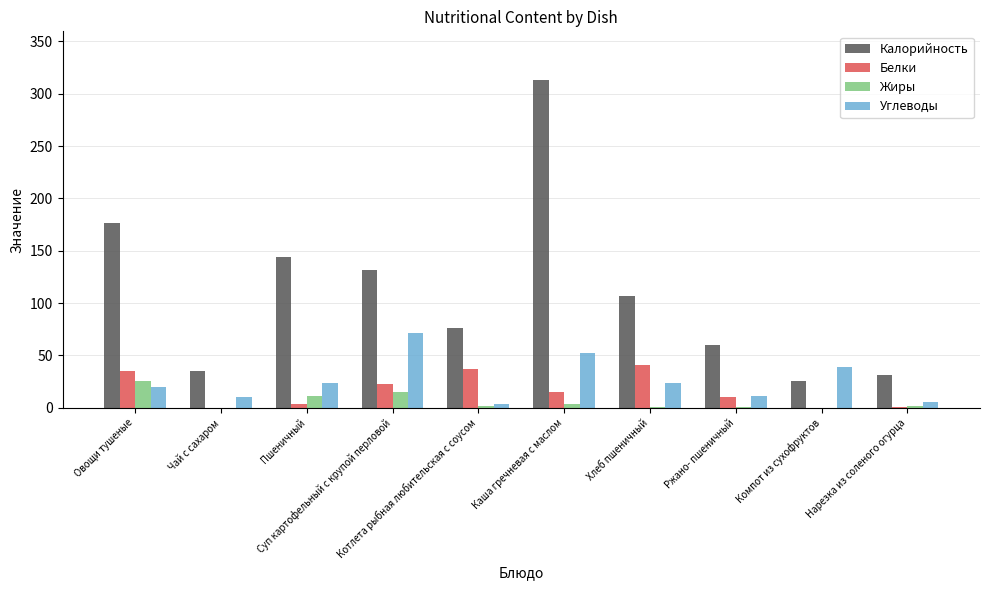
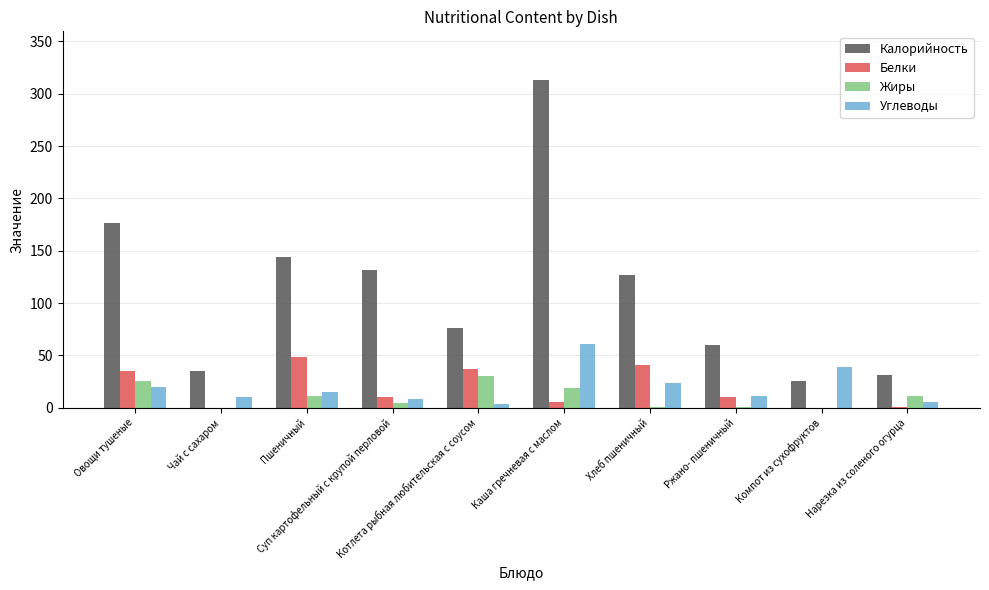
  {
    "Калорийность": {
      "Овощи тушеные": 177,
      "Чай с сахаром": 35,
      "Пшеничный": 144,
      "Суп картофельный с крупой перловой": 132,
      "Котлета рыбная любительская с соусом": 76,
      "Каша гречневая с маслом": 313,
-     "Хлеб пшеничный": 107,
+     "Хлеб пшеничный": 127,
      "Ржано- пшеничный": 60,
      "Компот из сухофруктов": 26,
      "Нарезка из соленого огурца": 31
    },
    "Белки": {
      "Овощи тушеные": 35,
      "Чай с сахаром": 0,
-     "Пшеничный": 4,
-     "Суп картофельный с крупой перловой": 23,
+     "Пшеничный": 48,
+     "Суп картофельный с крупой перловой": 10,
      "Котлета рыбная любительская с соусом": 37,
-     "Каша гречневая с маслом": 15,
+     "Каша гречневая с маслом": 6,
      "Хлеб пшеничный": 41,
      "Ржано- пшеничный": 10,
      "Компот из сухофруктов": 0
    },
    "Жиры": {
      "Овощи тушеные": 26,
      "Чай с сахаром": 0,
      "Пшеничный": 11,
-     "Суп картофельный с крупой перловой": 15,
-     "Котлета рыбная любительская с соусом": 2,
-     "Каша гречневая с маслом": 4,
+     "Суп картофельный с крупой перловой": 5,
+     "Котлета рыбная любительская с соусом": 30,
+     "Каша гречневая с маслом": 19,
      "Компот из сухофруктов": 0,
-     "Нарезка из соленого огурца": 2
+     "Нарезка из соленого огурца": 11
    },
    "Углеводы": {
      "Овощи тушеные": 20,
      "Чай с сахаром": 10,
-     "Пшеничный": 24,
-     "Суп картофельный с крупой перловой": 71,
+     "Пшеничный": 15,
+     "Суп картофельный с крупой перловой": 8,
      "Котлета рыбная любительская с соусом": 4,
-     "Каша гречневая с маслом": 52,
+     "Каша гречневая с маслом": 61,
      "Хлеб пшеничный": 24,
      "Ржано- пшеничный": 11,
      "Компот из сухофруктов": 39,
      "Нарезка из соленого огурца": 5
    }
  }
